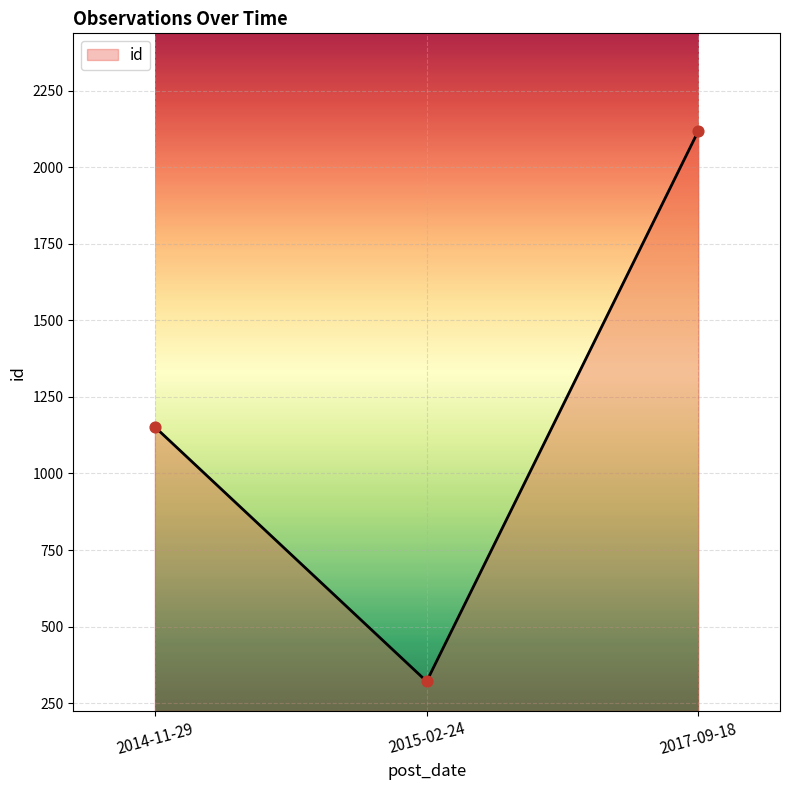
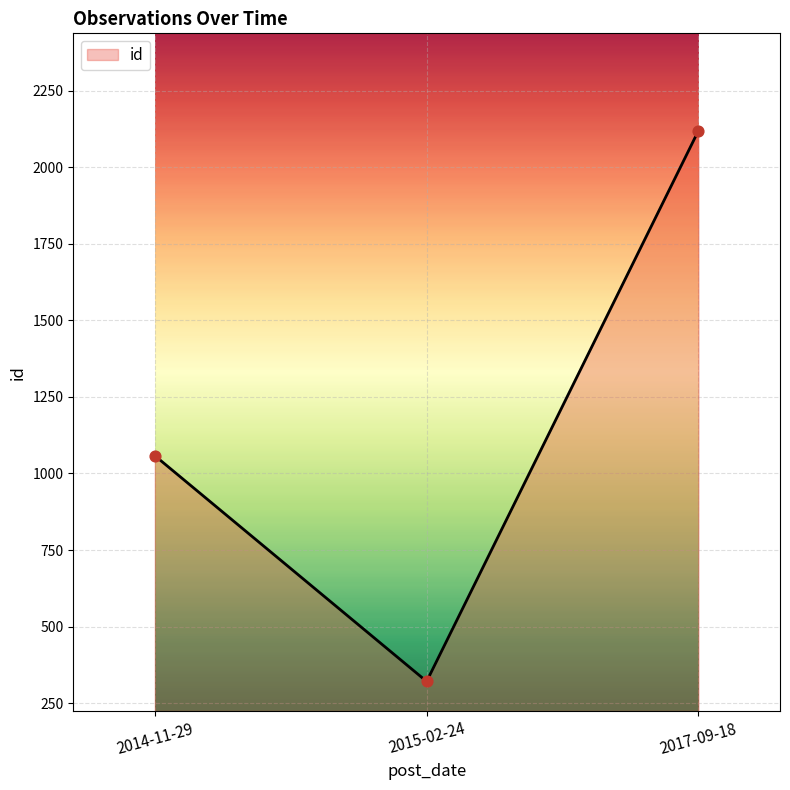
  {
-   "2014-11-29": 1150,
+   "2014-11-29": 1060,
    "2015-02-24": 320,
    "2017-09-18": 2120
  }
